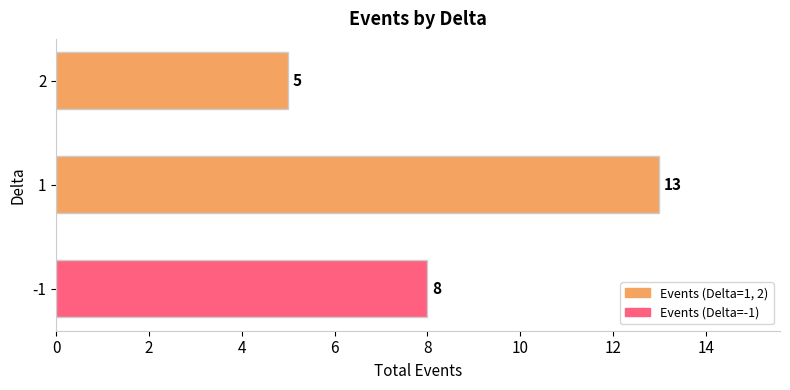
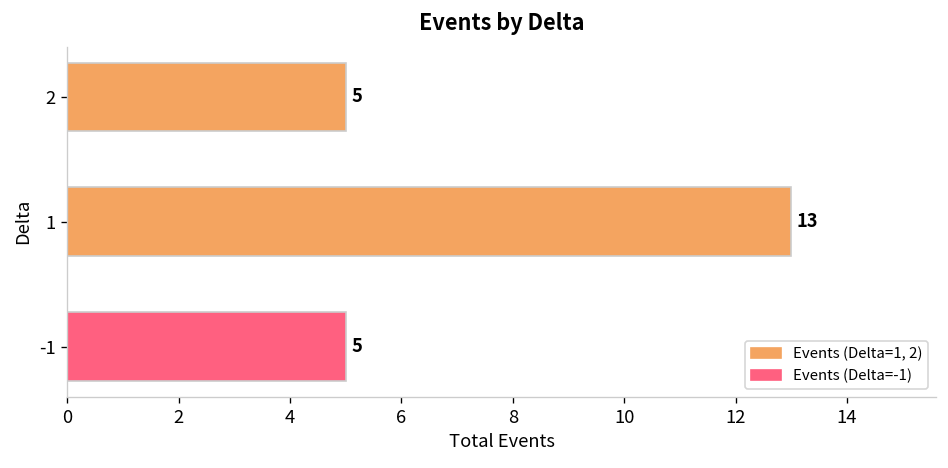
  {
    "2": 5,
    "1": 13,
-   "-1": 8
+   "-1": 5
  }
